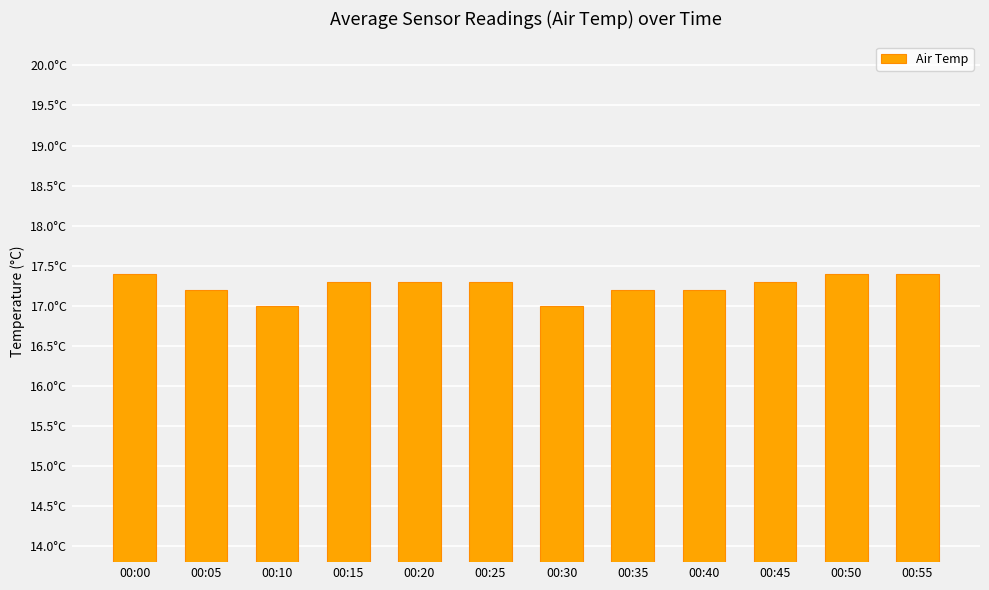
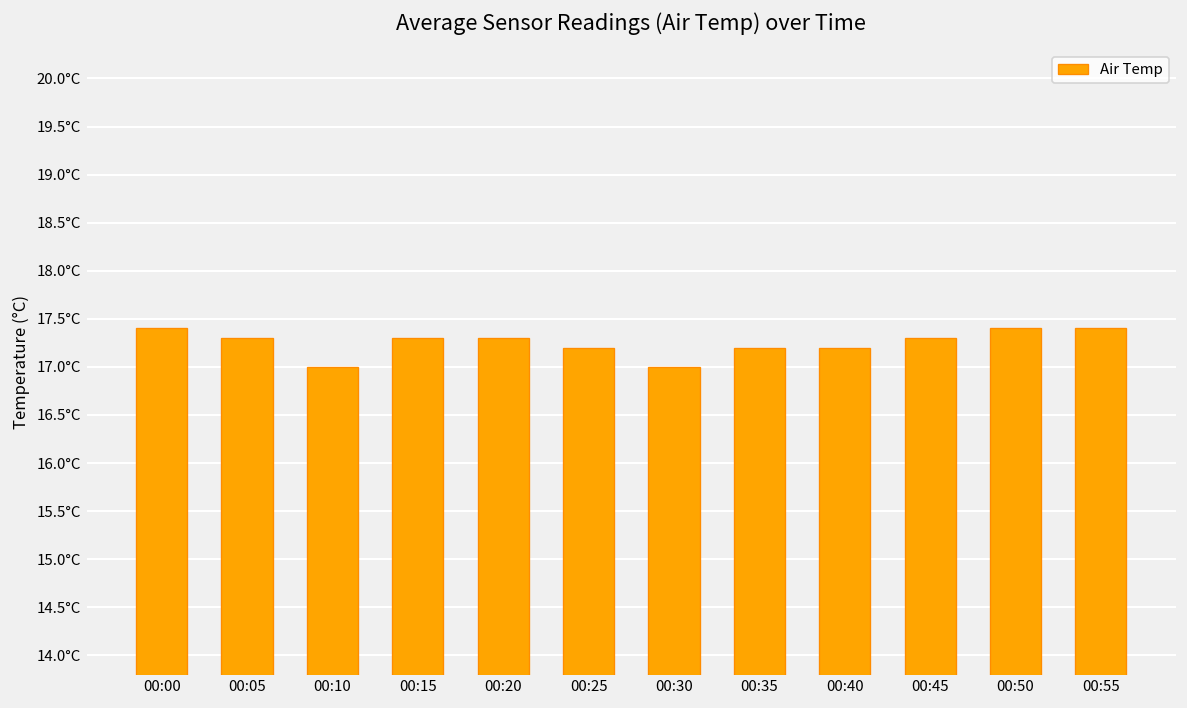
  {
    "00:00": "17.4°C",
-   "00:05": "17.2°C",
+   "00:05": "17.3°C",
    "00:10": "17.0°C",
    "00:15": "17.3°C",
    "00:20": "17.3°C",
-   "00:25": "17.3°C",
+   "00:25": "17.2°C",
    "00:30": "17.0°C",
    "00:35": "17.2°C",
    "00:40": "17.2°C",
    "00:45": "17.3°C",
    "00:50": "17.4°C",
    "00:55": "17.4°C"
  }
